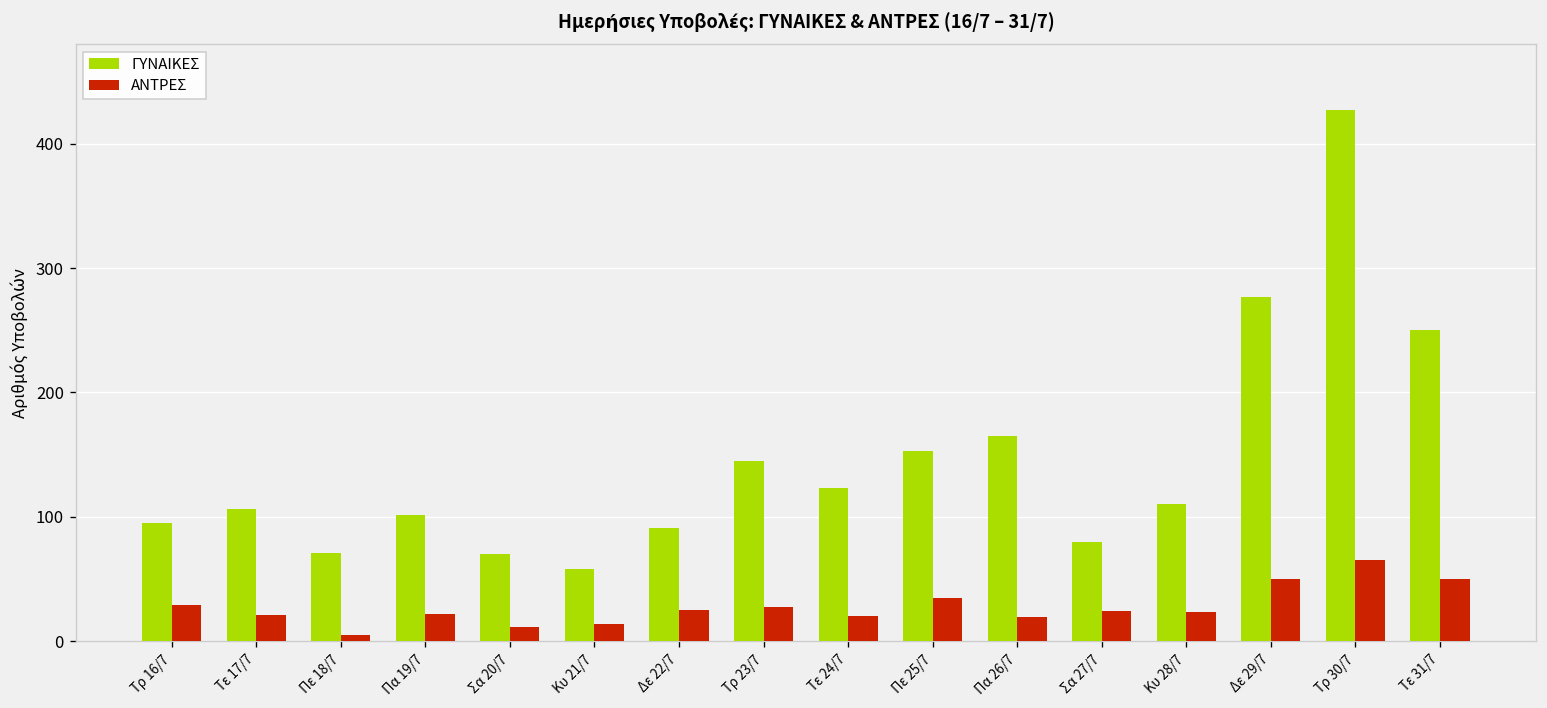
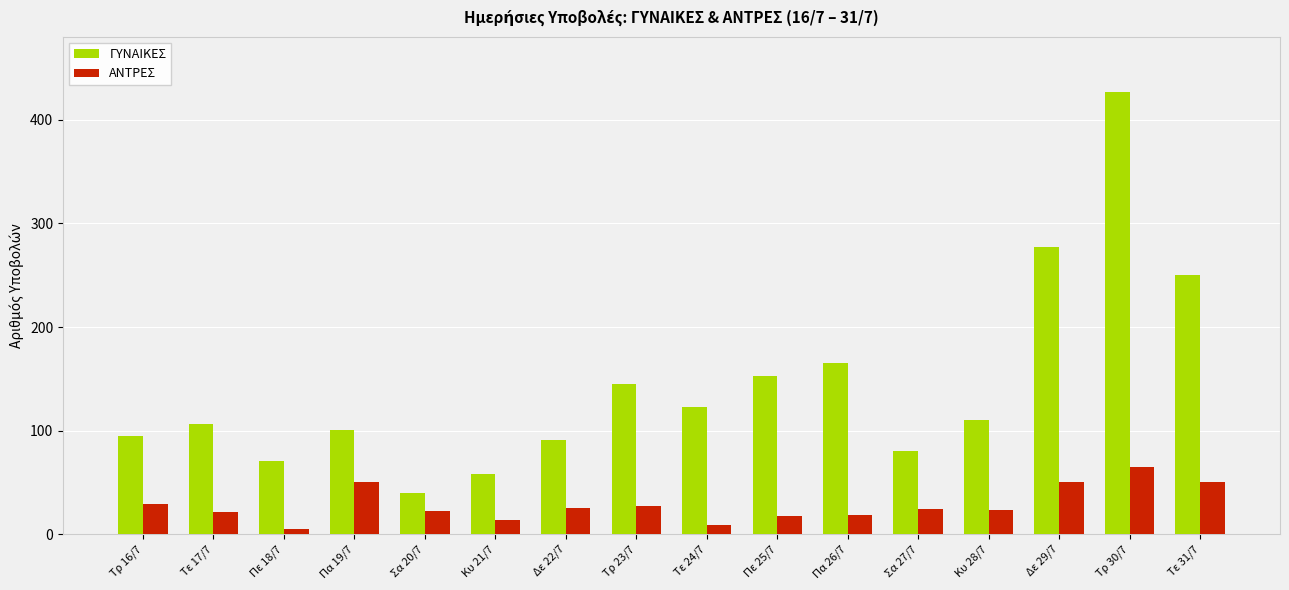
  {
    "ΓΥΝΑΙΚΕΣ": {
      "Τρ 16/7": 95,
      "Τε 17/7": 106,
      "Πε 18/7": 71,
      "Πα 19/7": 101,
-     "Σα 20/7": 70,
+     "Σα 20/7": 40,
      "Κυ 21/7": 58,
      "Δε 22/7": 91,
      "Τρ 23/7": 145,
      "Τε 24/7": 123,
      "Πε 25/7": 153,
      "Πα 26/7": 165,
      "Σα 27/7": 80,
      "Κυ 28/7": 110,
      "Δε 29/7": 277,
      "Τρ 30/7": 427,
      "Τε 31/7": 250
    },
    "ΑΝΤΡΕΣ": {
      "Τρ 16/7": 29,
      "Τε 17/7": 21,
      "Πε 18/7": 5,
-     "Πα 19/7": 22,
-     "Σα 20/7": 11,
+     "Πα 19/7": 50,
+     "Σα 20/7": 22,
      "Κυ 21/7": 14,
      "Δε 22/7": 25,
      "Τρ 23/7": 27,
-     "Τε 24/7": 20,
-     "Πε 25/7": 35,
+     "Τε 24/7": 9,
+     "Πε 25/7": 18,
      "Πα 26/7": 19,
      "Σα 27/7": 24,
      "Κυ 28/7": 23,
      "Δε 29/7": 50,
      "Τρ 30/7": 65,
      "Τε 31/7": 50
    }
  }
